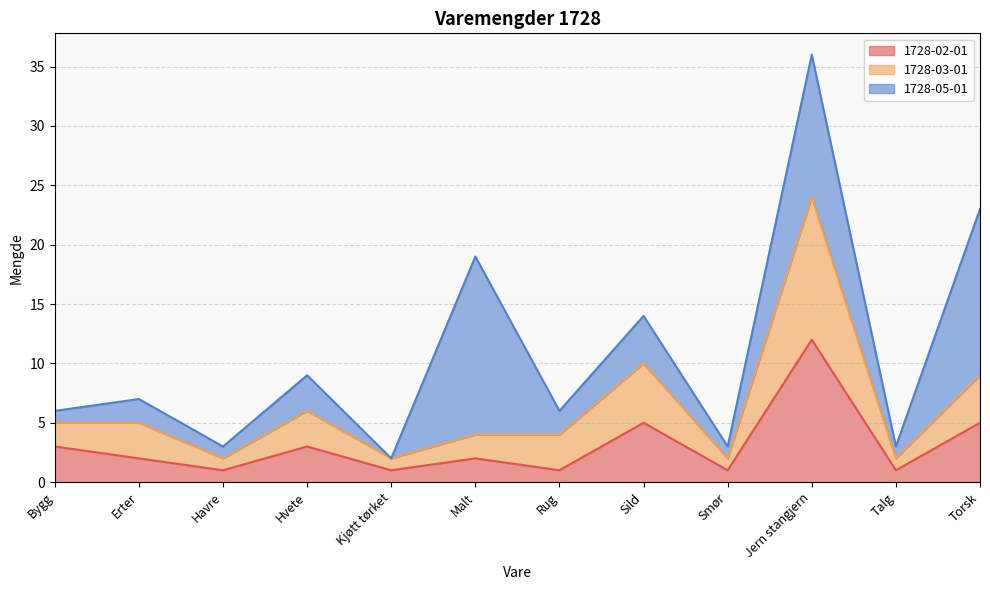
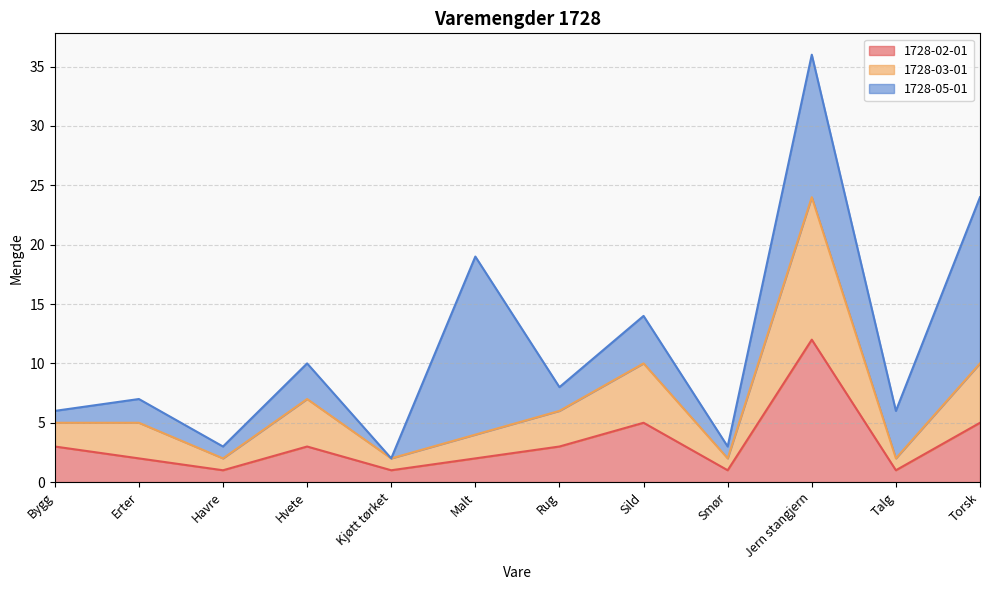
  {
    "1728-02-01": {
      "Bygg": 3,
      "Erter": 2,
      "Havre": 1,
      "Hvete": 3,
      "Kjøtt tørket": 1,
      "Malt": 2,
-     "Rug": 1,
+     "Rug": 3,
      "Sild": 5,
      "Smør": 1,
      "Jern stangjern": 12,
      "Talg": 1,
      "Torsk": 5
    },
    "1728-03-01": {
      "Bygg": 2,
      "Erter": 3,
      "Havre": 1,
-     "Hvete": 3,
+     "Hvete": 4,
      "Malt": 2,
      "Rug": 3,
      "Sild": 5,
      "Smør": 1,
      "Jern stangjern": 12,
      "Talg": 1,
-     "Torsk": 4
+     "Torsk": 5
    },
    "1728-05-01": {
      "Bygg": 1,
      "Erter": 2,
      "Havre": 1,
      "Hvete": 3,
      "Malt": 15,
      "Rug": 2,
      "Sild": 4,
      "Smør": 1,
      "Jern stangjern": 12,
-     "Talg": 1,
+     "Talg": 4,
      "Torsk": 14
    }
  }
